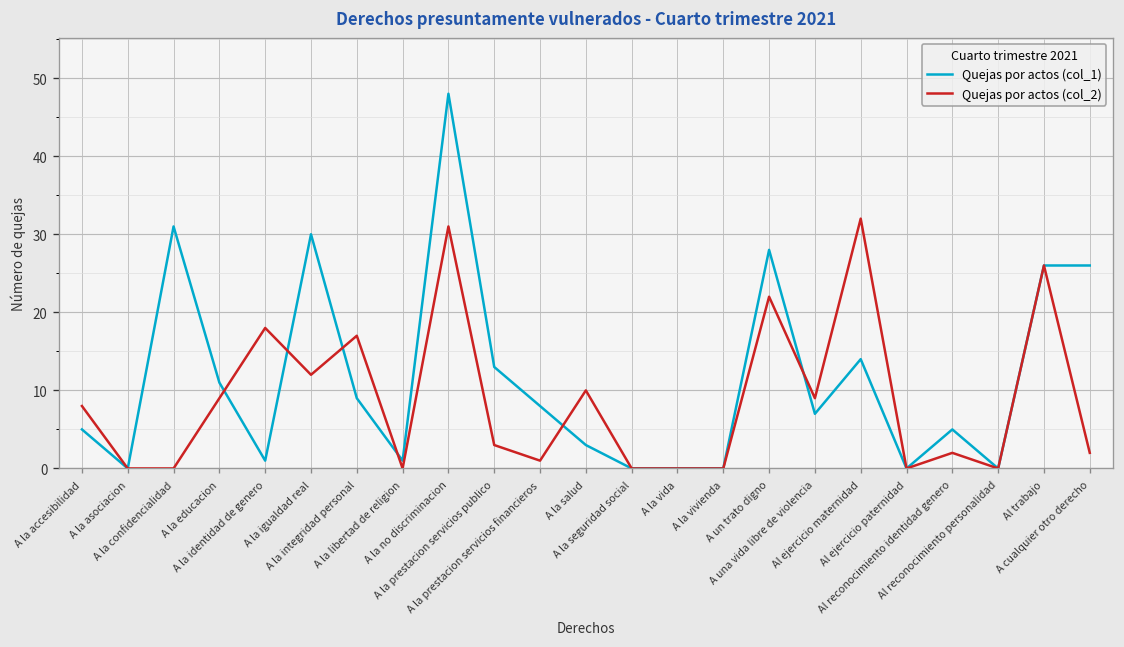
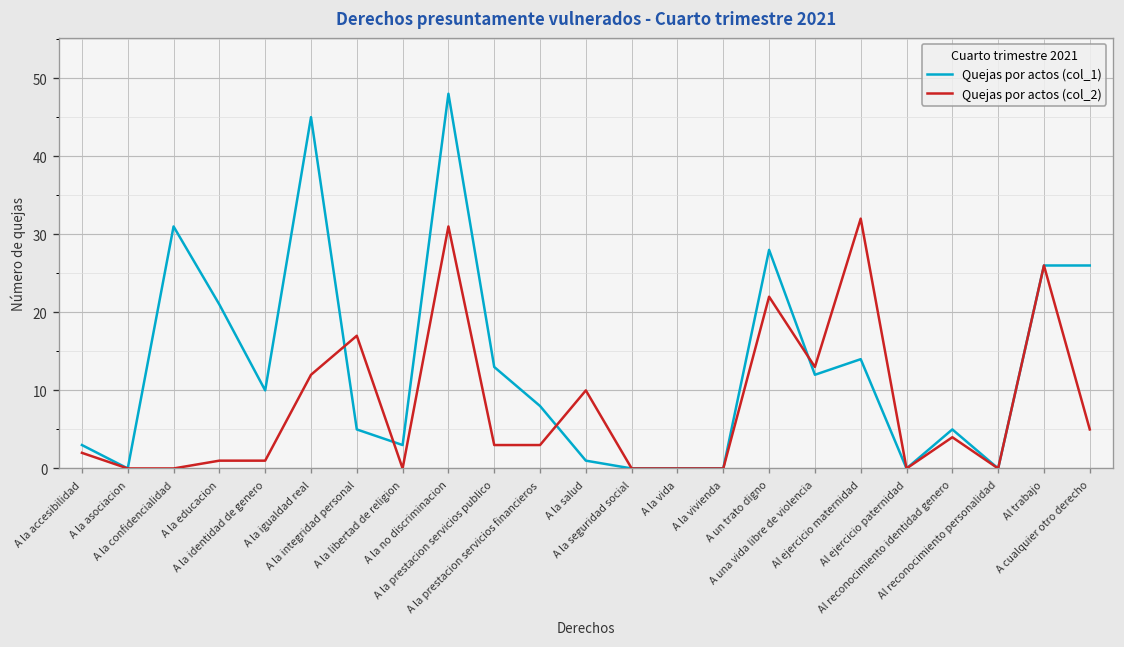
  {
    "Quejas por actos (col_1)": {
-     "A la accesibilidad": 5,
+     "A la accesibilidad": 3,
      "A la confidencialidad": 31,
-     "A la educacion": 11,
-     "A la identidad de genero": 1,
-     "A la igualdad real": 30,
-     "A la integridad personal": 9,
-     "A la libertad de religion": 1,
+     "A la educacion": 21,
+     "A la identidad de genero": 10,
+     "A la igualdad real": 45,
+     "A la integridad personal": 5,
+     "A la libertad de religion": 3,
      "A la no discriminacion": 48,
      "A la prestacion servicios publico": 13,
      "A la prestacion servicios financieros": 8,
-     "A la salud": 3,
+     "A la salud": 1,
      "A un trato digno": 28,
-     "A una vida libre de violencia": 7,
+     "A una vida libre de violencia": 12,
      "Al ejercicio maternidad": 14,
      "Al reconocimiento identidad genero": 5,
      "A cualquier otro derecho": 26
    },
    "Quejas por actos (col_2)": {
-     "A la accesibilidad": 8,
+     "A la accesibilidad": 2,
      "A la confidencialidad": 0,
-     "A la educacion": 9,
-     "A la identidad de genero": 18,
+     "A la educacion": 1,
+     "A la identidad de genero": 1,
      "A la igualdad real": 12,
      "A la integridad personal": 17,
      "A la libertad de religion": 0,
      "A la no discriminacion": 31,
      "A la prestacion servicios publico": 3,
-     "A la prestacion servicios financieros": 1,
+     "A la prestacion servicios financieros": 3,
      "A la salud": 10,
      "A un trato digno": 22,
-     "A una vida libre de violencia": 9,
+     "A una vida libre de violencia": 13,
      "Al ejercicio maternidad": 32,
-     "Al reconocimiento identidad genero": 2,
-     "A cualquier otro derecho": 2
+     "Al reconocimiento identidad genero": 4,
+     "A cualquier otro derecho": 5
    }
  }
